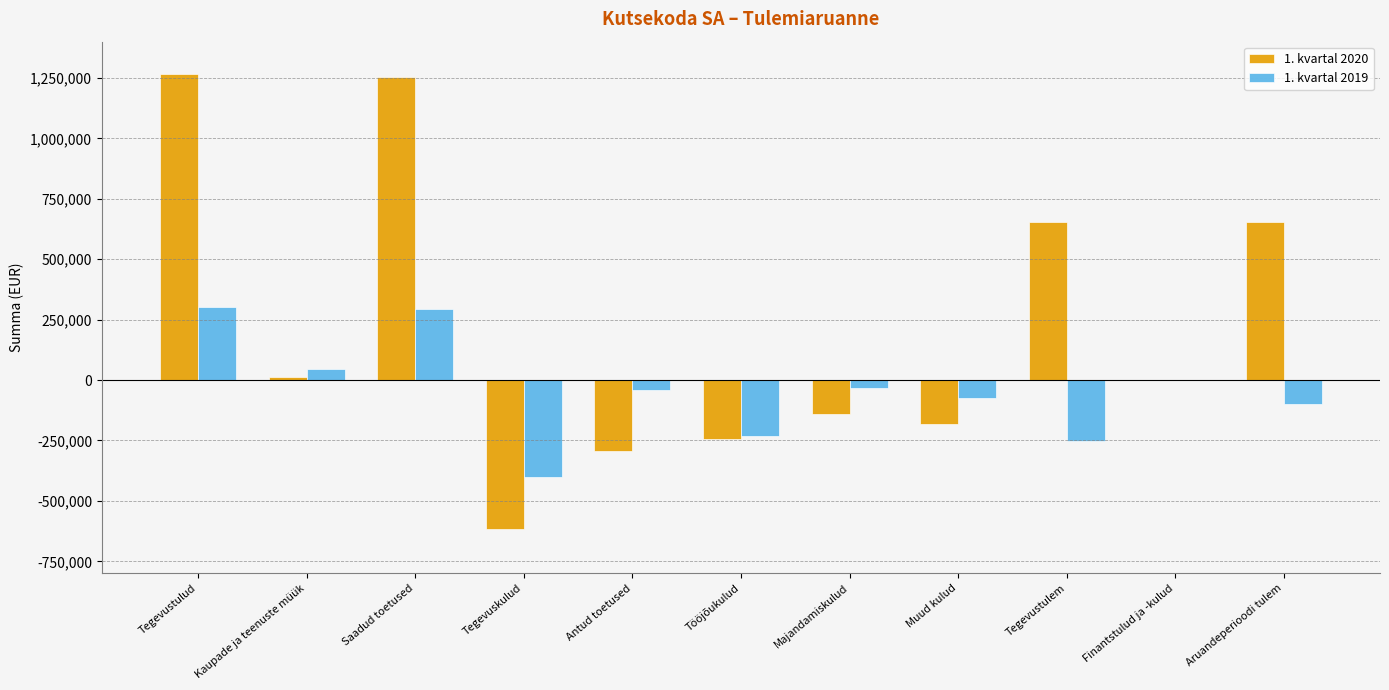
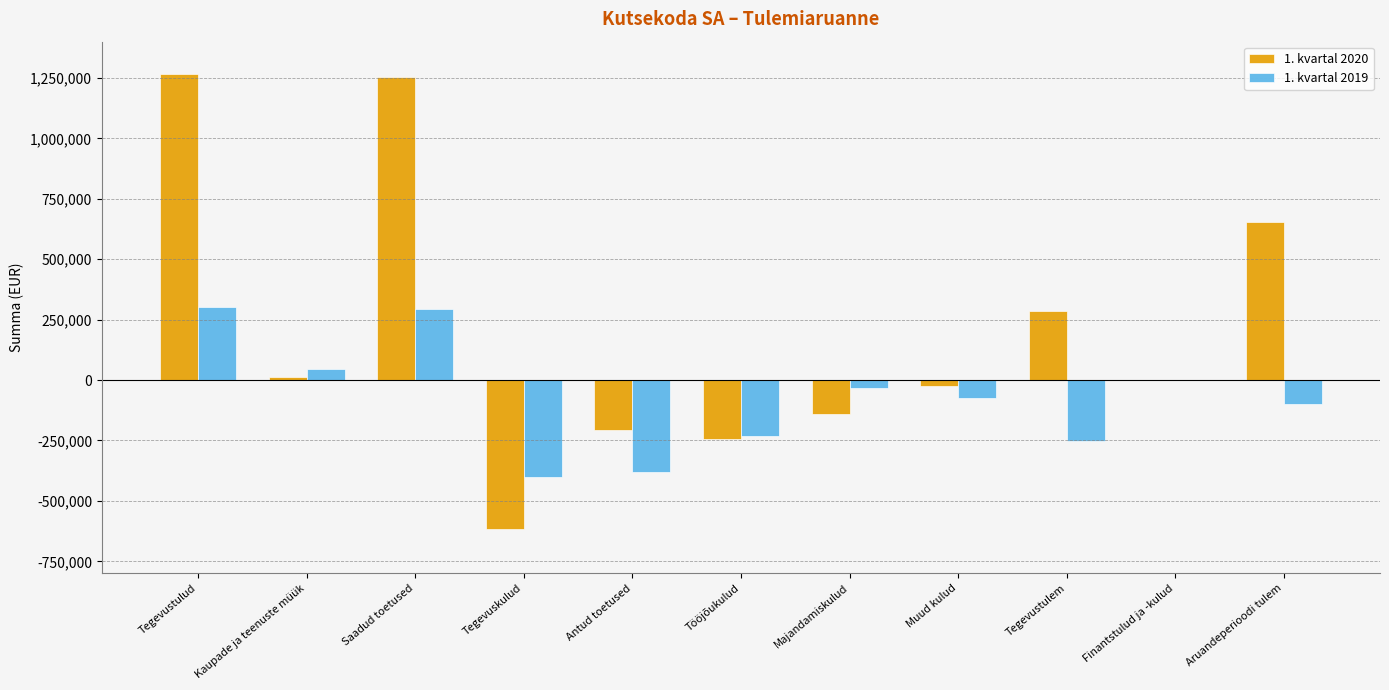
  {
    "1. kvartal 2020": {
      "Tegevustulud": "1,270,000",
      "Kaupade ja teenuste müük": "10,000",
      "Saadud toetused": "1,260,000",
      "Tegevuskulud": "-610,000",
-     "Antud toetused": "-290,000",
+     "Antud toetused": "-210,000",
      "Tööjõukulud": "-250,000",
      "Majandamiskulud": "-140,000",
-     "Muud kulud": "-180,000",
-     "Tegevustulem": "650,000",
+     "Muud kulud": "-20,000",
+     "Tegevustulem": "280,000",
      "Aruandeperioodi tulem": "650,000"
    },
    "1. kvartal 2019": {
      "Tegevustulud": "300,000",
      "Kaupade ja teenuste müük": "40,000",
      "Saadud toetused": "290,000",
      "Tegevuskulud": "-400,000",
-     "Antud toetused": "-40,000",
+     "Antud toetused": "-380,000",
      "Tööjõukulud": "-230,000",
      "Majandamiskulud": "-30,000",
      "Muud kulud": "-80,000",
      "Tegevustulem": "-250,000",
      "Aruandeperioodi tulem": "-100,000"
    }
  }
